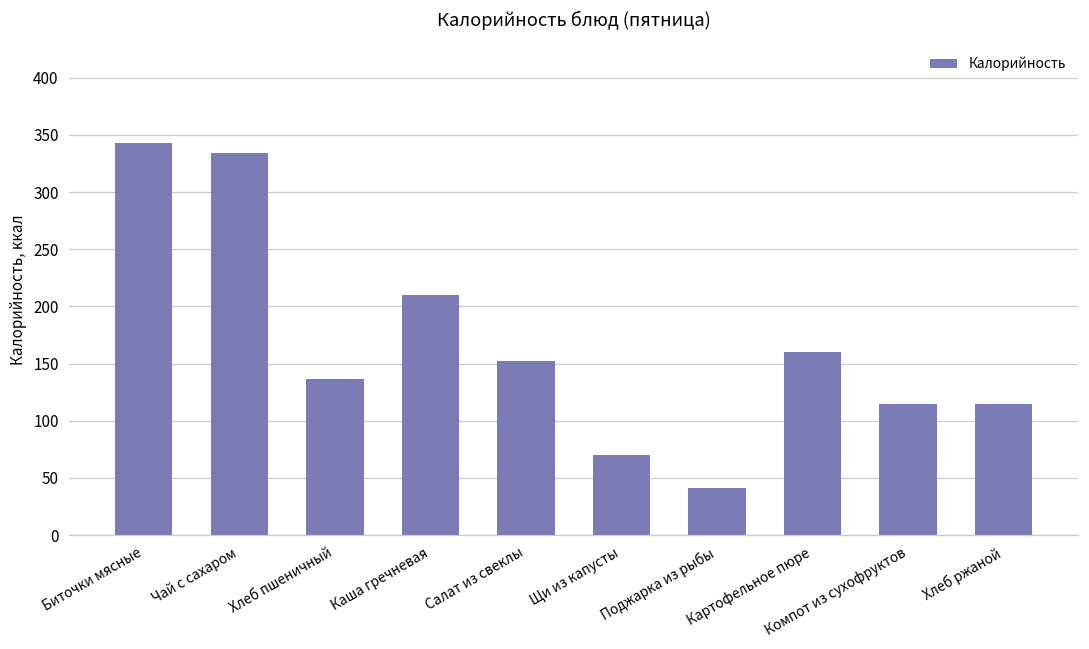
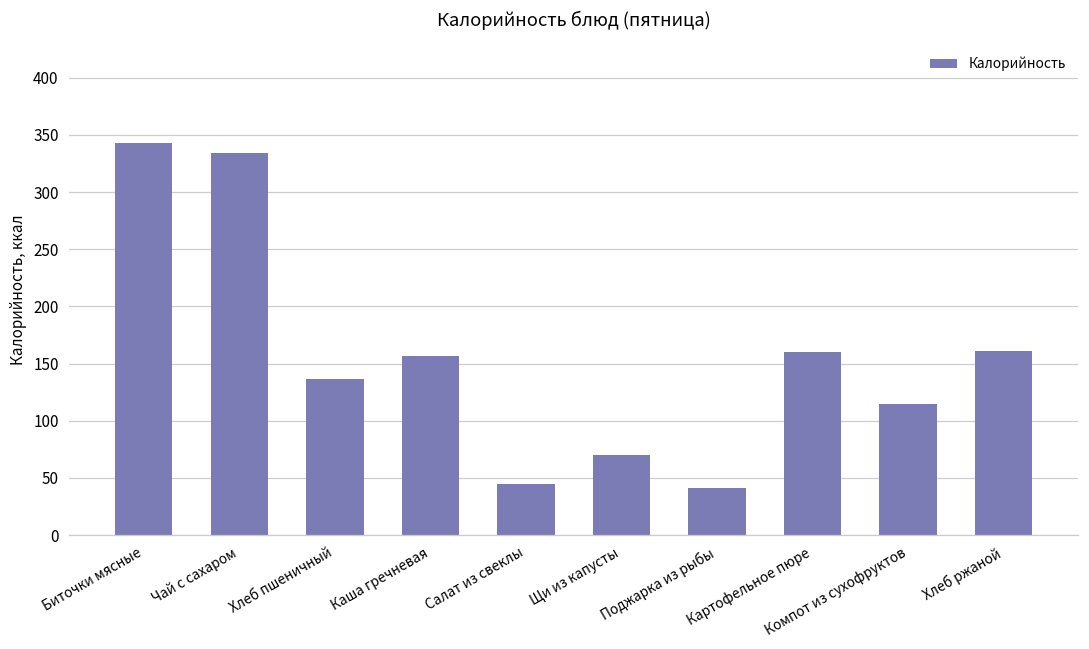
  {
    "Биточки мясные": 343,
    "Чай с сахаром": 334,
    "Хлеб пшеничный": 136,
-   "Каша гречневая": 210,
-   "Салат из свеклы": 152,
+   "Каша гречневая": 157,
+   "Салат из свеклы": 45,
    "Щи из капусты": 70,
    "Поджарка из рыбы": 41,
    "Картофельное пюре": 160,
    "Компот из сухофруктов": 115,
-   "Хлеб ржаной": 115
+   "Хлеб ржаной": 161
  }
